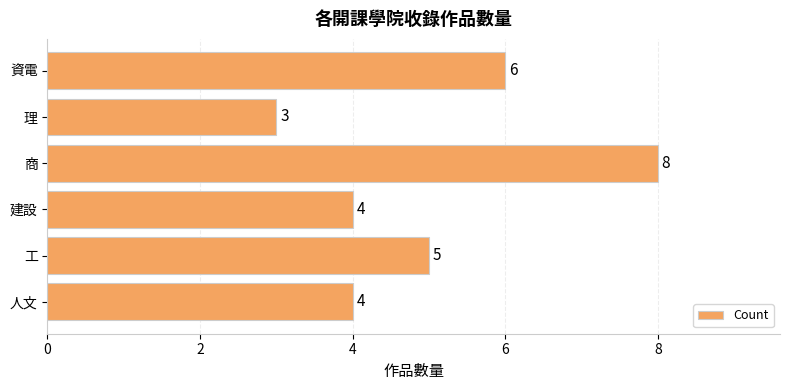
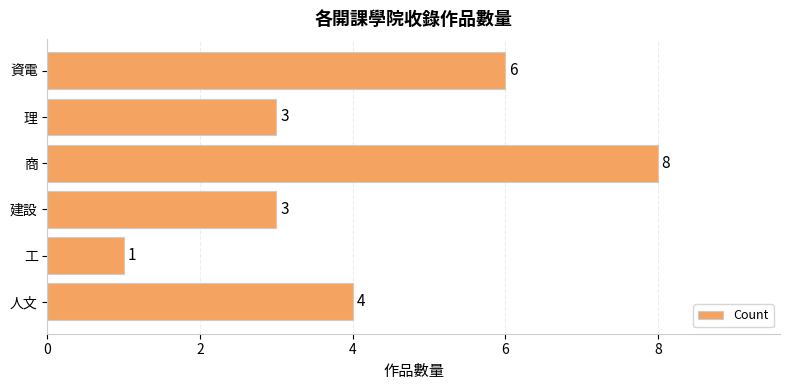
  {
    "資電": 6,
    "理": 3,
    "商": 8,
-   "建設": 4,
-   "工": 5,
+   "建設": 3,
+   "工": 1,
    "人文": 4
  }
